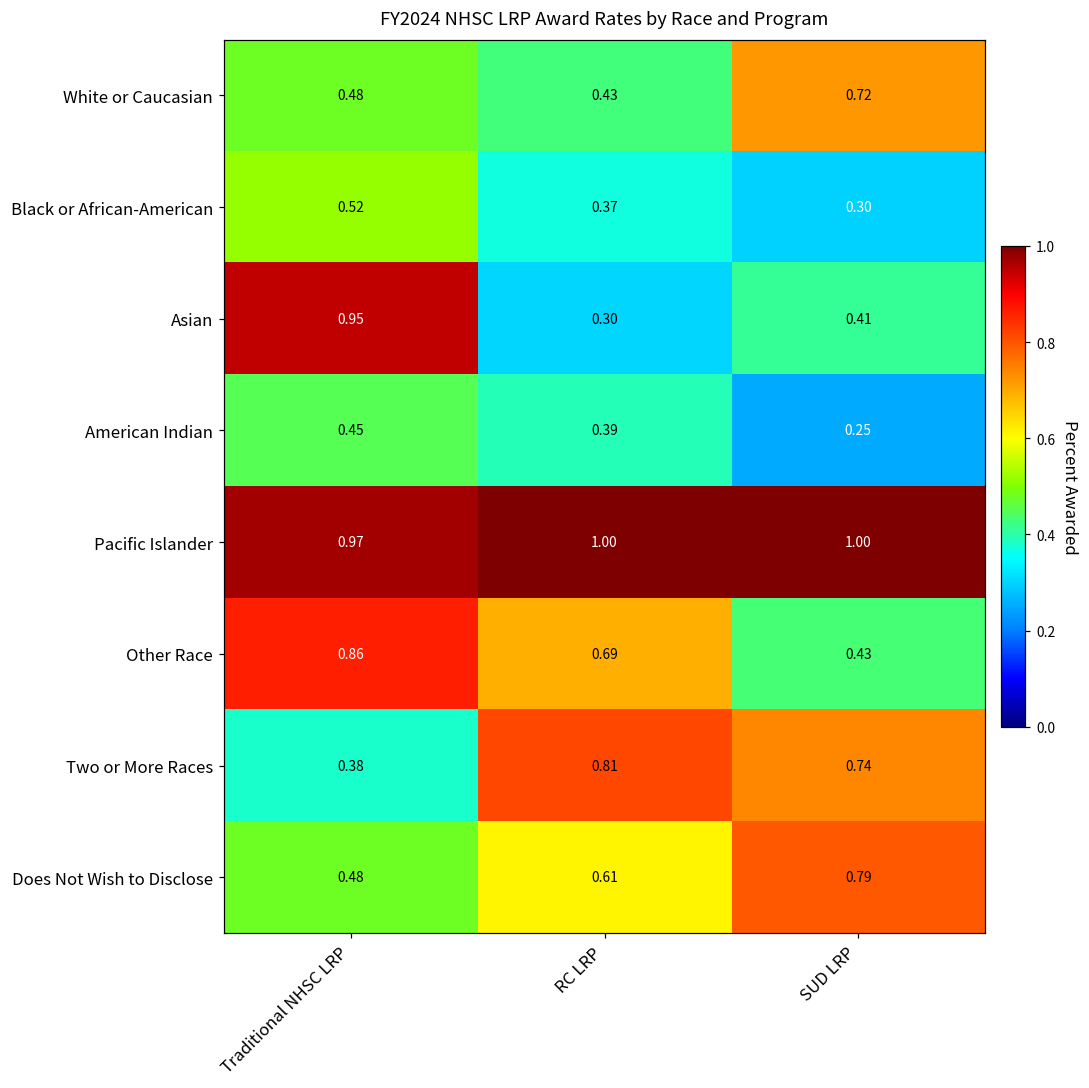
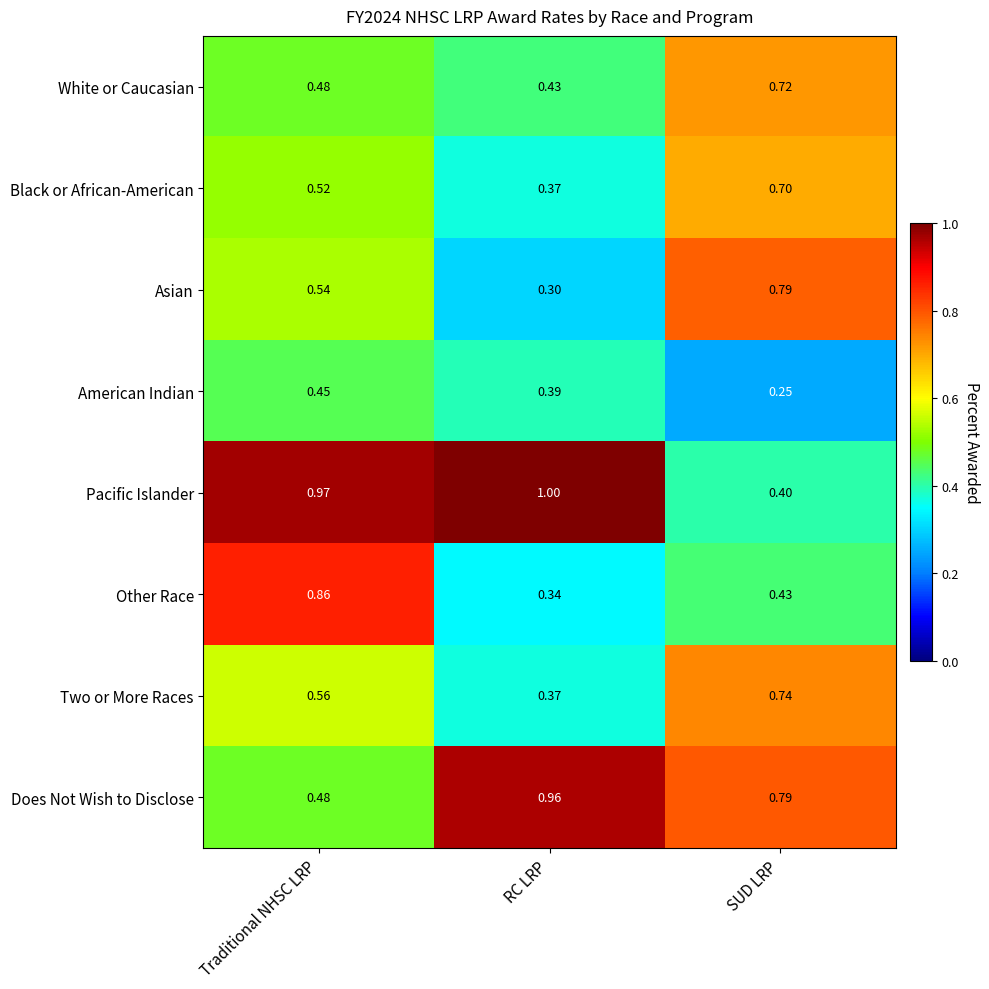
  {
    "White or Caucasian": {
      "Traditional NHSC LRP": 0.48,
      "RC LRP": 0.43,
      "SUD LRP": 0.72
    },
    "Black or African-American": {
      "Traditional NHSC LRP": 0.52,
      "RC LRP": 0.37,
-     "SUD LRP": 0.30
+     "SUD LRP": 0.70
    },
    "Asian": {
-     "Traditional NHSC LRP": 0.95,
+     "Traditional NHSC LRP": 0.54,
      "RC LRP": 0.30,
-     "SUD LRP": 0.41
+     "SUD LRP": 0.79
    },
    "American Indian": {
      "Traditional NHSC LRP": 0.45,
      "RC LRP": 0.39,
      "SUD LRP": 0.25
    },
    "Pacific Islander": {
      "Traditional NHSC LRP": 0.97,
      "RC LRP": 1.00,
-     "SUD LRP": 1.00
+     "SUD LRP": 0.40
    },
    "Other Race": {
      "Traditional NHSC LRP": 0.86,
-     "RC LRP": 0.69,
+     "RC LRP": 0.34,
      "SUD LRP": 0.43
    },
    "Two or More Races": {
-     "Traditional NHSC LRP": 0.38,
-     "RC LRP": 0.81,
+     "Traditional NHSC LRP": 0.56,
+     "RC LRP": 0.37,
      "SUD LRP": 0.74
    },
    "Does Not Wish to Disclose": {
      "Traditional NHSC LRP": 0.48,
-     "RC LRP": 0.61,
+     "RC LRP": 0.96,
      "SUD LRP": 0.79
    }
  }
